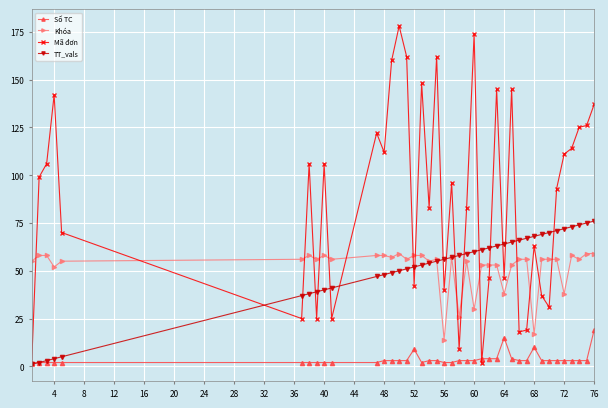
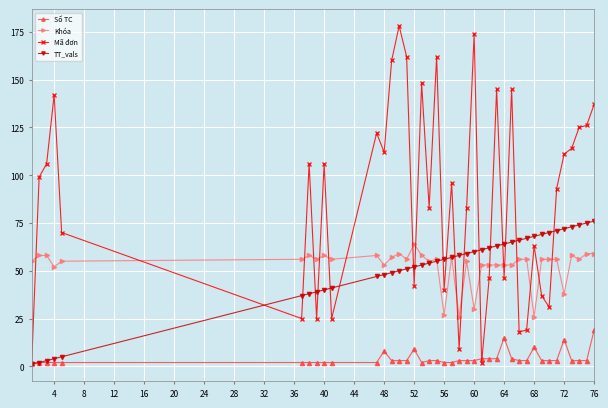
  {
    "Số TC": {
      "4": 2,
      "40": 2,
-     "48": 3,
+     "48": 8,
      "52": 9,
      "56": 2,
      "60": 3,
      "64": 15,
      "68": 10,
-     "72": 3,
+     "72": 14,
      "76": 19
    },
    "Khóa": {
      "4": 52,
      "40": 58,
-     "48": 58,
-     "52": 58,
-     "56": 14,
+     "48": 53,
+     "52": 64,
+     "56": 27,
      "60": 30,
-     "64": 38,
-     "68": 17,
+     "64": 53,
+     "68": 26,
      "72": 38,
      "76": 59
    }
  }
